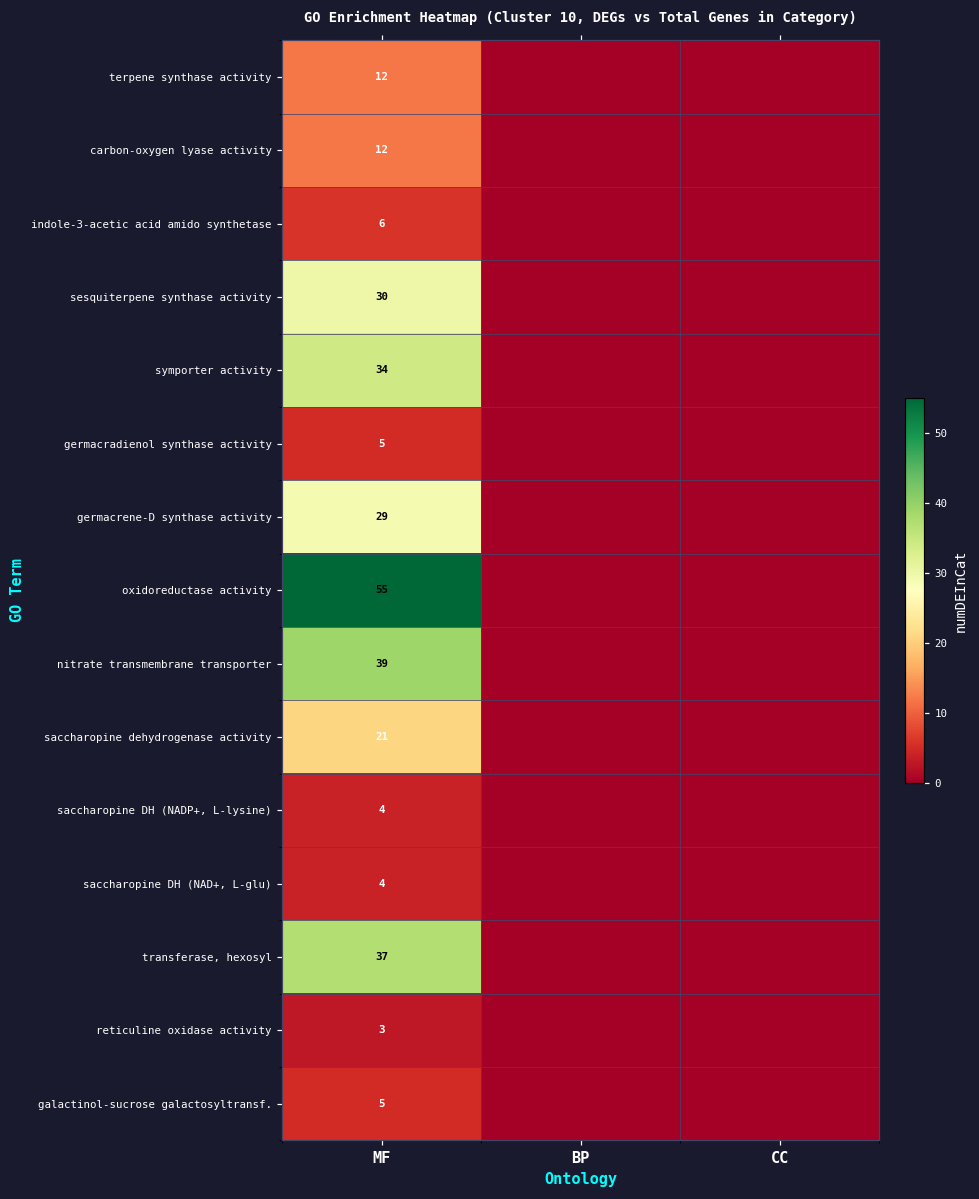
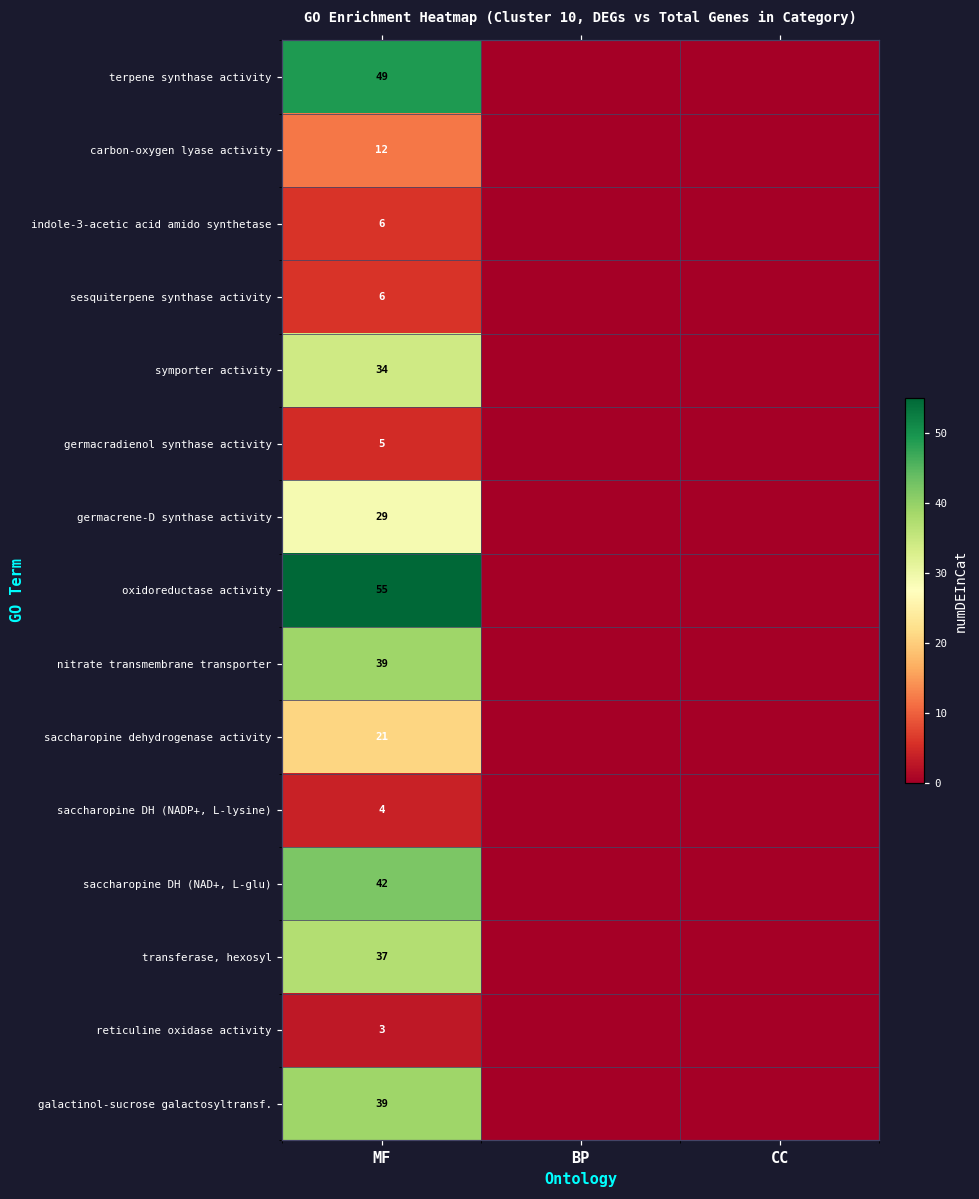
  {
    "terpene synthase activity": {
-     "MF": 12
+     "MF": 49
    },
    "carbon-oxygen lyase activity": {
      "MF": 12
    },
    "indole-3-acetic acid amido synthetase": {
      "MF": 6
    },
    "sesquiterpene synthase activity": {
-     "MF": 30
+     "MF": 6
    },
    "symporter activity": {
      "MF": 34
    },
    "germacradienol synthase activity": {
      "MF": 5
    },
    "germacrene-D synthase activity": {
      "MF": 29
    },
    "oxidoreductase activity": {
      "MF": 55
    },
    "nitrate transmembrane transporter": {
      "MF": 39
    },
    "saccharopine dehydrogenase activity": {
      "MF": 21
    },
    "saccharopine DH (NADP+, L-lysine)": {
      "MF": 4
    },
    "saccharopine DH (NAD+, L-glu)": {
-     "MF": 4
+     "MF": 42
    },
    "transferase, hexosyl": {
      "MF": 37
    },
    "reticuline oxidase activity": {
      "MF": 3
    },
    "galactinol-sucrose galactosyltransf.": {
-     "MF": 5
+     "MF": 39
    }
  }
